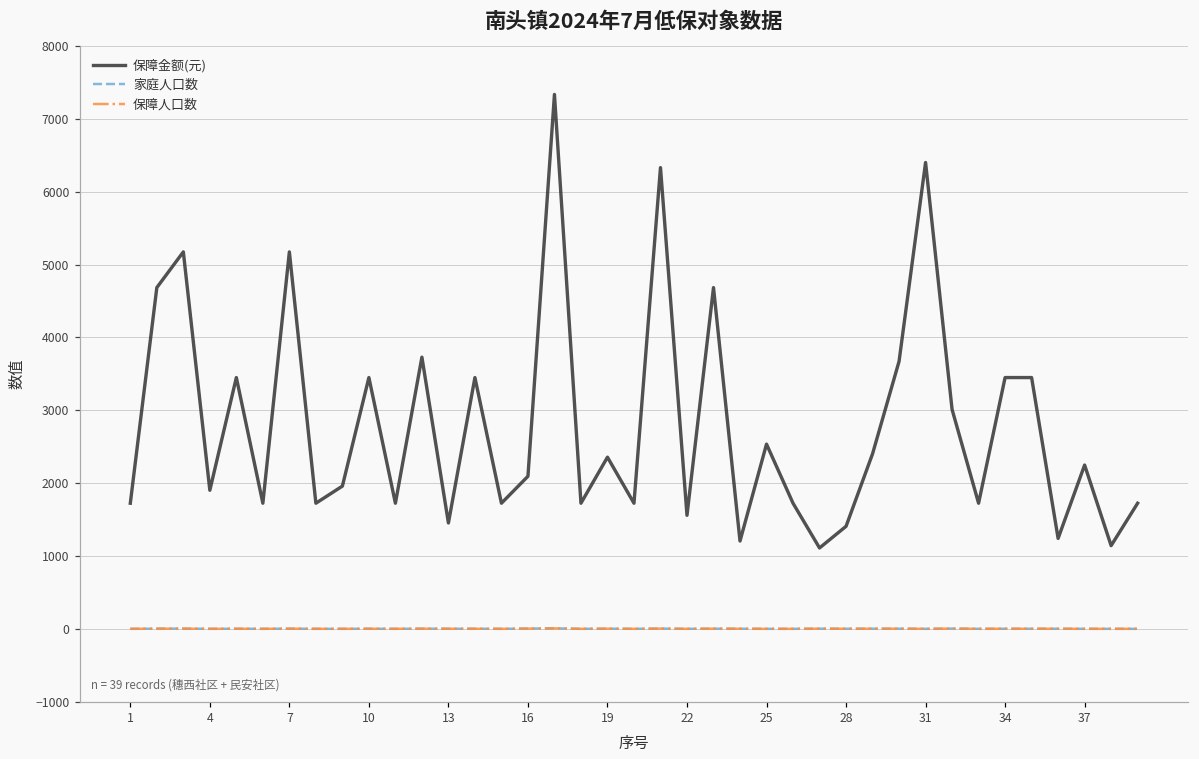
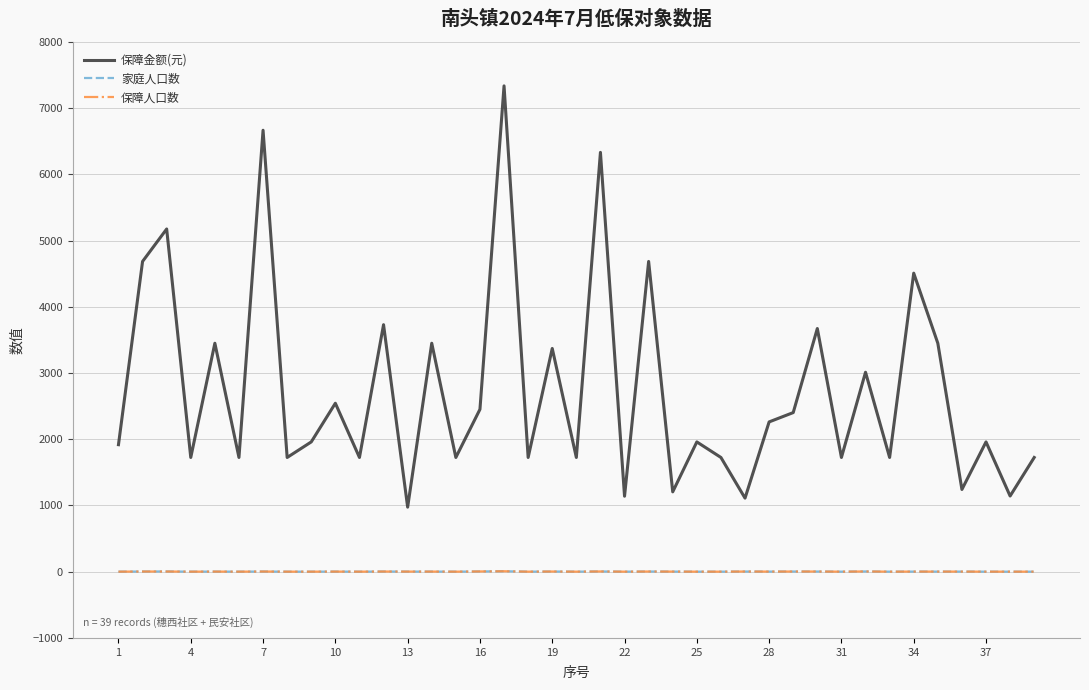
  {
    "保障金额(元)": {
-     "1": 1700,
-     "4": 1900,
-     "7": 5200,
-     "10": 3500,
-     "13": 1500,
-     "16": 2100,
-     "19": 2400,
-     "22": 1600,
-     "25": 2500,
-     "28": 1400,
-     "31": 6400,
-     "34": 3500,
-     "37": 2200
+     "1": 1900,
+     "4": 1700,
+     "7": 6700,
+     "10": 2500,
+     "13": 1000,
+     "16": 2500,
+     "19": 3400,
+     "22": 1100,
+     "25": 2000,
+     "28": 2300,
+     "31": 1700,
+     "34": 4500,
+     "37": 2000
    },
    "保障人口数": {
      "1": 0,
      "4": 0,
      "7": 0,
      "10": 0,
      "13": 0,
      "16": 0,
      "19": 0,
      "22": 0,
      "25": 0,
      "28": 0,
      "31": 0,
      "34": 0,
      "37": 0
    }
  }
